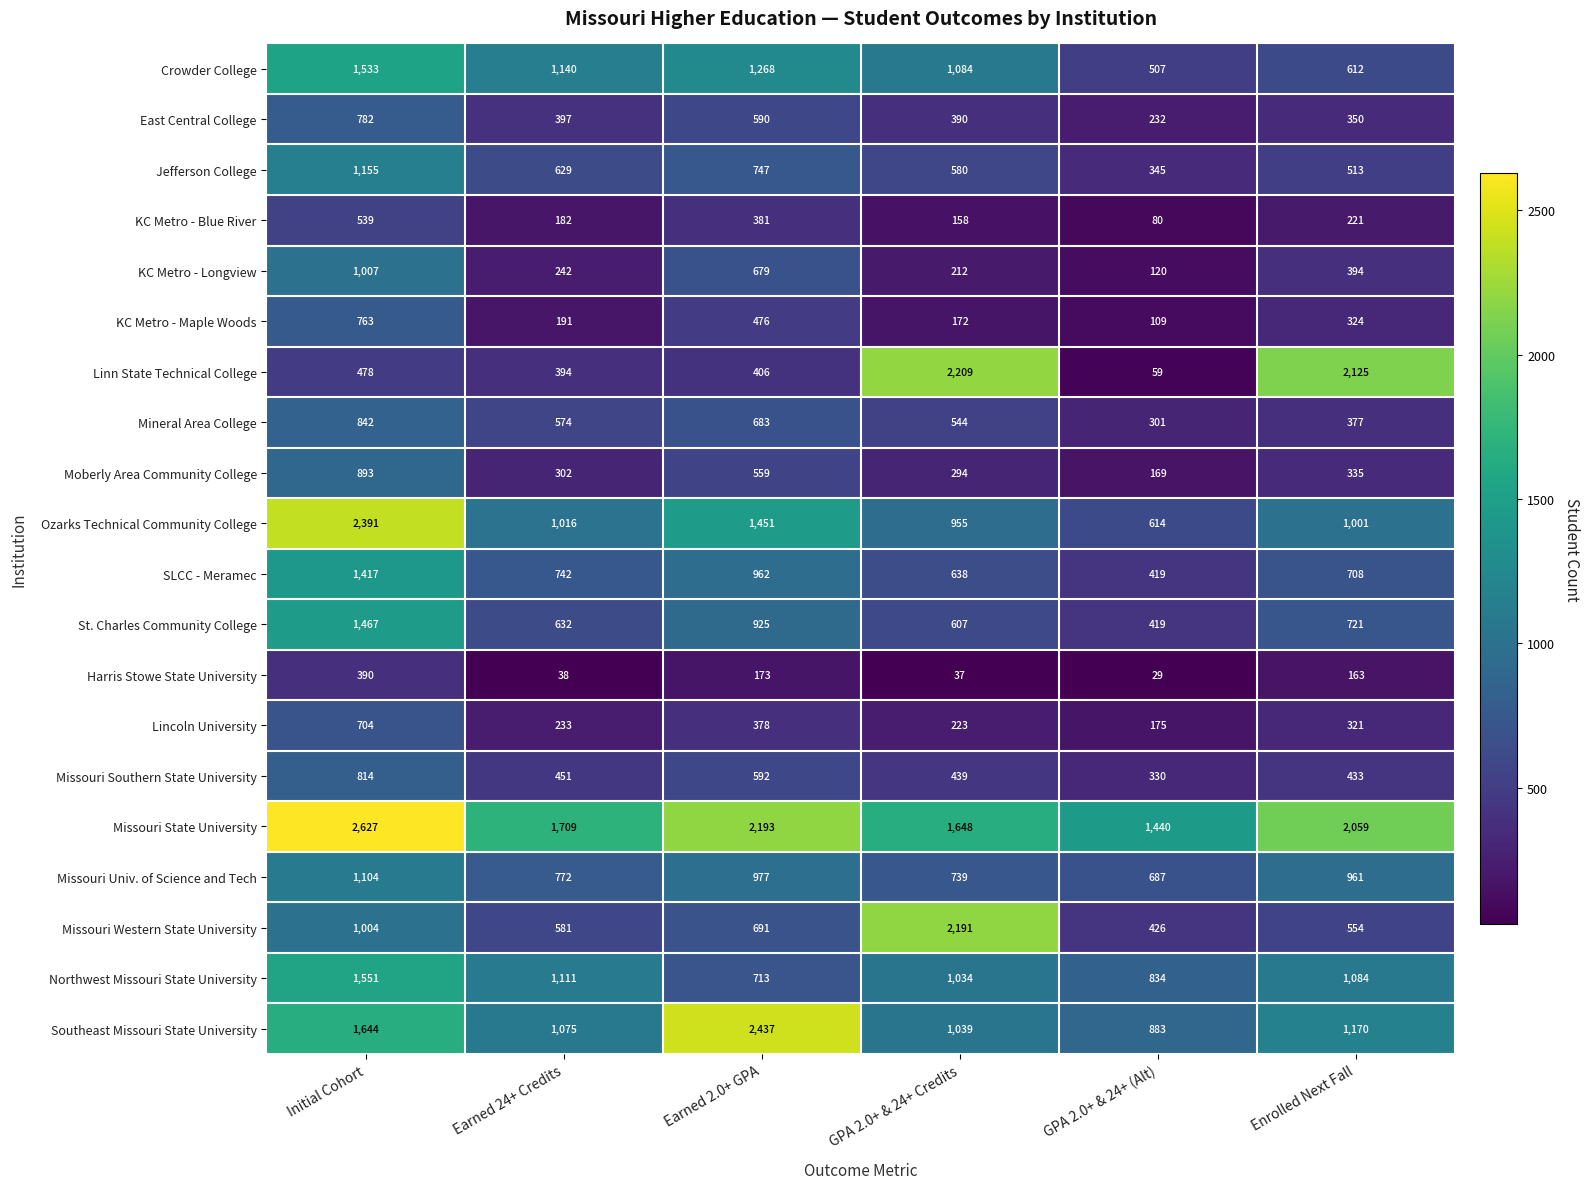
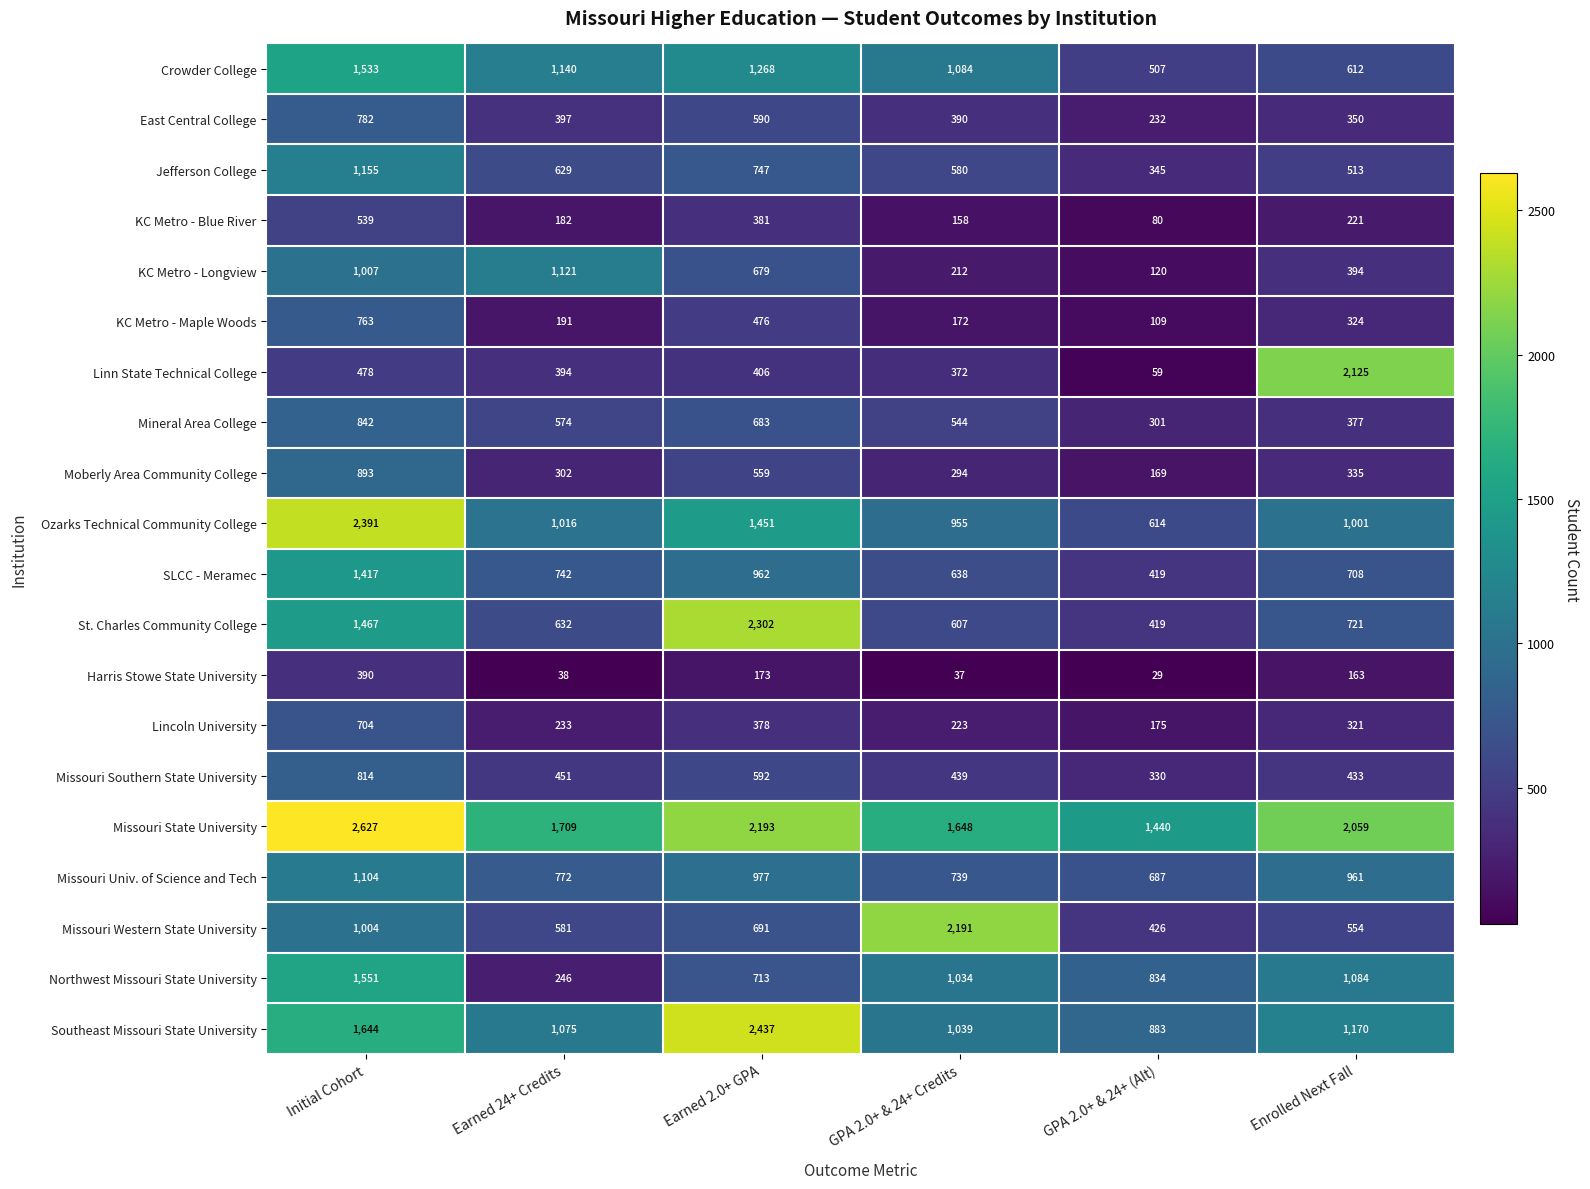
  {
    "Crowder College": {
      "Initial Cohort": "1,533",
      "Earned 24+ Credits": "1,140",
      "Earned 2.0+ GPA": "1,268",
      "GPA 2.0+ & 24+ Credits": "1,084",
      "GPA 2.0+ & 24+ (Alt)": "507",
      "Enrolled Next Fall": "612"
    },
    "East Central College": {
      "Initial Cohort": "782",
      "Earned 24+ Credits": "397",
      "Earned 2.0+ GPA": "590",
      "GPA 2.0+ & 24+ Credits": "390",
      "GPA 2.0+ & 24+ (Alt)": "232",
      "Enrolled Next Fall": "350"
    },
    "Jefferson College": {
      "Initial Cohort": "1,155",
      "Earned 24+ Credits": "629",
      "Earned 2.0+ GPA": "747",
      "GPA 2.0+ & 24+ Credits": "580",
      "GPA 2.0+ & 24+ (Alt)": "345",
      "Enrolled Next Fall": "513"
    },
    "KC Metro - Blue River": {
      "Initial Cohort": "539",
      "Earned 24+ Credits": "182",
      "Earned 2.0+ GPA": "381",
      "GPA 2.0+ & 24+ Credits": "158",
      "GPA 2.0+ & 24+ (Alt)": "80",
      "Enrolled Next Fall": "221"
    },
    "KC Metro - Longview": {
      "Initial Cohort": "1,007",
-     "Earned 24+ Credits": "242",
+     "Earned 24+ Credits": "1,121",
      "Earned 2.0+ GPA": "679",
      "GPA 2.0+ & 24+ Credits": "212",
      "GPA 2.0+ & 24+ (Alt)": "120",
      "Enrolled Next Fall": "394"
    },
    "KC Metro - Maple Woods": {
      "Initial Cohort": "763",
      "Earned 24+ Credits": "191",
      "Earned 2.0+ GPA": "476",
      "GPA 2.0+ & 24+ Credits": "172",
      "GPA 2.0+ & 24+ (Alt)": "109",
      "Enrolled Next Fall": "324"
    },
    "Linn State Technical College": {
      "Initial Cohort": "478",
      "Earned 24+ Credits": "394",
      "Earned 2.0+ GPA": "406",
-     "GPA 2.0+ & 24+ Credits": "2,209",
+     "GPA 2.0+ & 24+ Credits": "372",
      "GPA 2.0+ & 24+ (Alt)": "59",
      "Enrolled Next Fall": "2,125"
    },
    "Mineral Area College": {
      "Initial Cohort": "842",
      "Earned 24+ Credits": "574",
      "Earned 2.0+ GPA": "683",
      "GPA 2.0+ & 24+ Credits": "544",
      "GPA 2.0+ & 24+ (Alt)": "301",
      "Enrolled Next Fall": "377"
    },
    "Moberly Area Community College": {
      "Initial Cohort": "893",
      "Earned 24+ Credits": "302",
      "Earned 2.0+ GPA": "559",
      "GPA 2.0+ & 24+ Credits": "294",
      "GPA 2.0+ & 24+ (Alt)": "169",
      "Enrolled Next Fall": "335"
    },
    "Ozarks Technical Community College": {
      "Initial Cohort": "2,391",
      "Earned 24+ Credits": "1,016",
      "Earned 2.0+ GPA": "1,451",
      "GPA 2.0+ & 24+ Credits": "955",
      "GPA 2.0+ & 24+ (Alt)": "614",
      "Enrolled Next Fall": "1,001"
    },
    "SLCC - Meramec": {
      "Initial Cohort": "1,417",
      "Earned 24+ Credits": "742",
      "Earned 2.0+ GPA": "962",
      "GPA 2.0+ & 24+ Credits": "638",
      "GPA 2.0+ & 24+ (Alt)": "419",
      "Enrolled Next Fall": "708"
    },
    "St. Charles Community College": {
      "Initial Cohort": "1,467",
      "Earned 24+ Credits": "632",
-     "Earned 2.0+ GPA": "925",
+     "Earned 2.0+ GPA": "2,302",
      "GPA 2.0+ & 24+ Credits": "607",
      "GPA 2.0+ & 24+ (Alt)": "419",
      "Enrolled Next Fall": "721"
    },
    "Harris Stowe State University": {
      "Initial Cohort": "390",
      "Earned 24+ Credits": "38",
      "Earned 2.0+ GPA": "173",
      "GPA 2.0+ & 24+ Credits": "37",
      "GPA 2.0+ & 24+ (Alt)": "29",
      "Enrolled Next Fall": "163"
    },
    "Lincoln University": {
      "Initial Cohort": "704",
      "Earned 24+ Credits": "233",
      "Earned 2.0+ GPA": "378",
      "GPA 2.0+ & 24+ Credits": "223",
      "GPA 2.0+ & 24+ (Alt)": "175",
      "Enrolled Next Fall": "321"
    },
    "Missouri Southern State University": {
      "Initial Cohort": "814",
      "Earned 24+ Credits": "451",
      "Earned 2.0+ GPA": "592",
      "GPA 2.0+ & 24+ Credits": "439",
      "GPA 2.0+ & 24+ (Alt)": "330",
      "Enrolled Next Fall": "433"
    },
    "Missouri State University": {
      "Initial Cohort": "2,627",
      "Earned 24+ Credits": "1,709",
      "Earned 2.0+ GPA": "2,193",
      "GPA 2.0+ & 24+ Credits": "1,648",
      "GPA 2.0+ & 24+ (Alt)": "1,440",
      "Enrolled Next Fall": "2,059"
    },
    "Missouri Univ. of Science and Tech": {
      "Initial Cohort": "1,104",
      "Earned 24+ Credits": "772",
      "Earned 2.0+ GPA": "977",
      "GPA 2.0+ & 24+ Credits": "739",
      "GPA 2.0+ & 24+ (Alt)": "687",
      "Enrolled Next Fall": "961"
    },
    "Missouri Western State University": {
      "Initial Cohort": "1,004",
      "Earned 24+ Credits": "581",
      "Earned 2.0+ GPA": "691",
      "GPA 2.0+ & 24+ Credits": "2,191",
      "GPA 2.0+ & 24+ (Alt)": "426",
      "Enrolled Next Fall": "554"
    },
    "Northwest Missouri State University": {
      "Initial Cohort": "1,551",
-     "Earned 24+ Credits": "1,111",
+     "Earned 24+ Credits": "246",
      "Earned 2.0+ GPA": "713",
      "GPA 2.0+ & 24+ Credits": "1,034",
      "GPA 2.0+ & 24+ (Alt)": "834",
      "Enrolled Next Fall": "1,084"
    },
    "Southeast Missouri State University": {
      "Initial Cohort": "1,644",
      "Earned 24+ Credits": "1,075",
      "Earned 2.0+ GPA": "2,437",
      "GPA 2.0+ & 24+ Credits": "1,039",
      "GPA 2.0+ & 24+ (Alt)": "883",
      "Enrolled Next Fall": "1,170"
    }
  }
